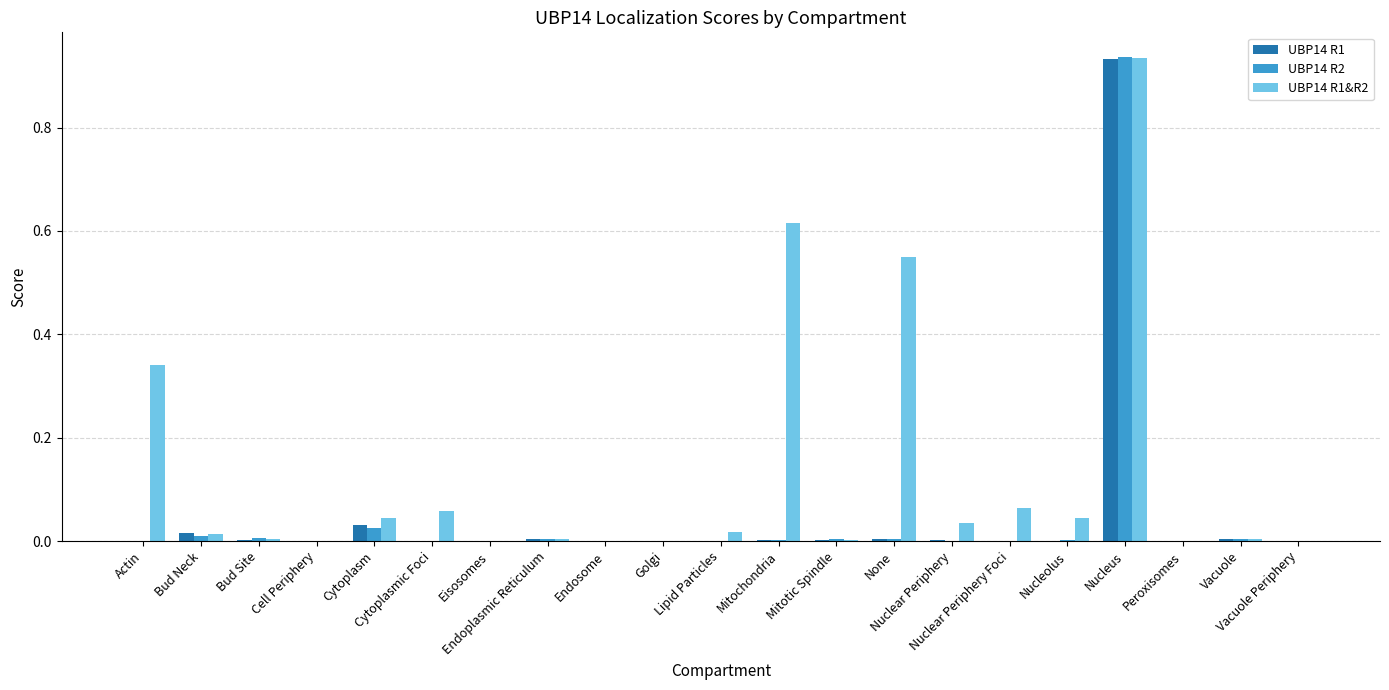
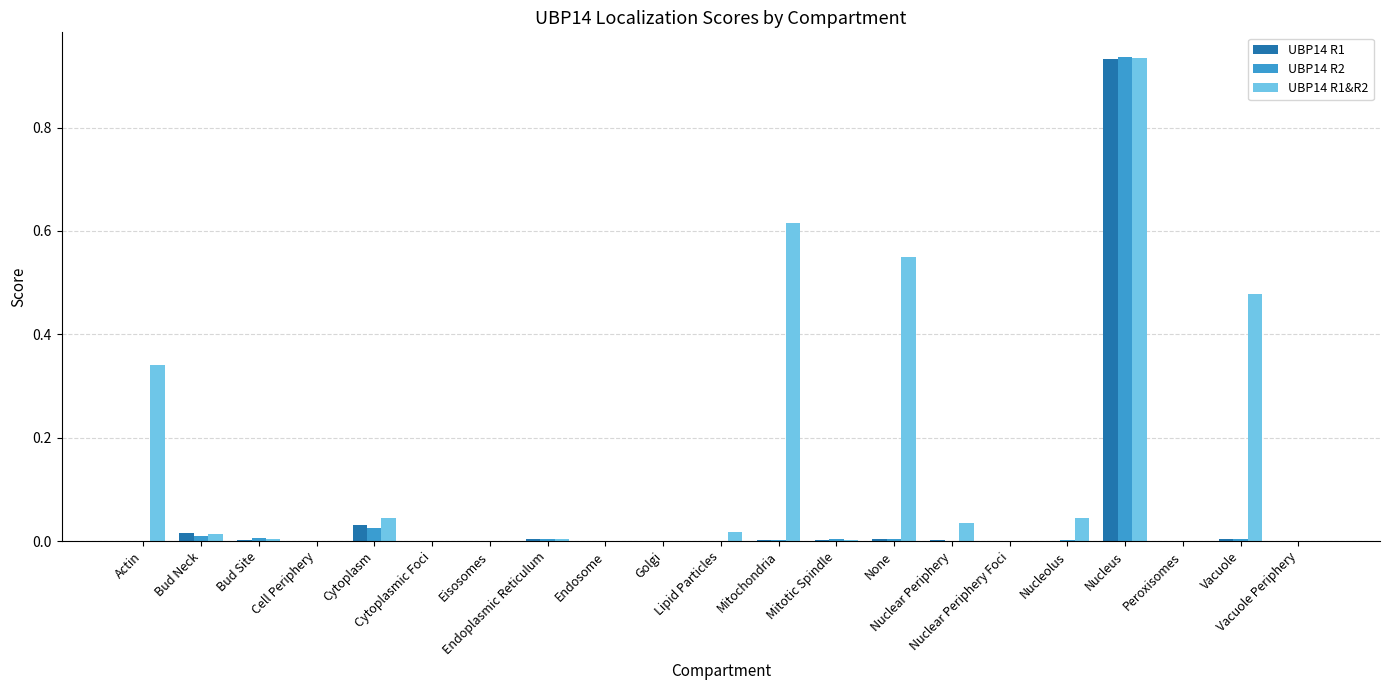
  {
    "UBP14 R1&R2": {
      "Actin": 0.34,
      "Bud Neck": 0.01,
      "Cytoplasm": 0.04,
-     "Cytoplasmic Foci": 0.06,
+     "Cytoplasmic Foci": 0.00,
      "Lipid Particles": 0.02,
      "Mitochondria": 0.62,
      "None": 0.55,
      "Nuclear Periphery": 0.04,
-     "Nuclear Periphery Foci": 0.06,
+     "Nuclear Periphery Foci": 0.00,
      "Nucleolus": 0.05,
      "Nucleus": 0.93,
-     "Vacuole": 0.00
+     "Vacuole": 0.48
    }
  }
